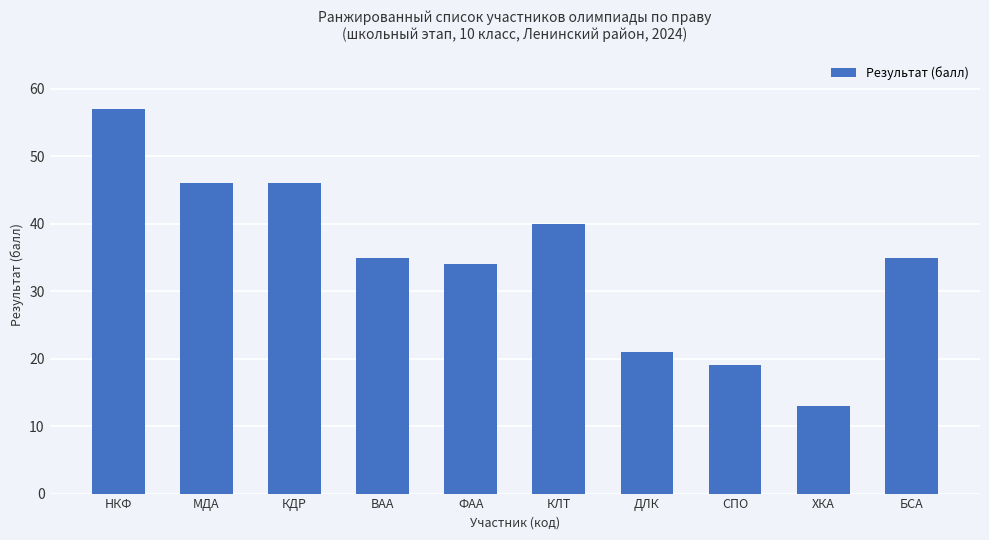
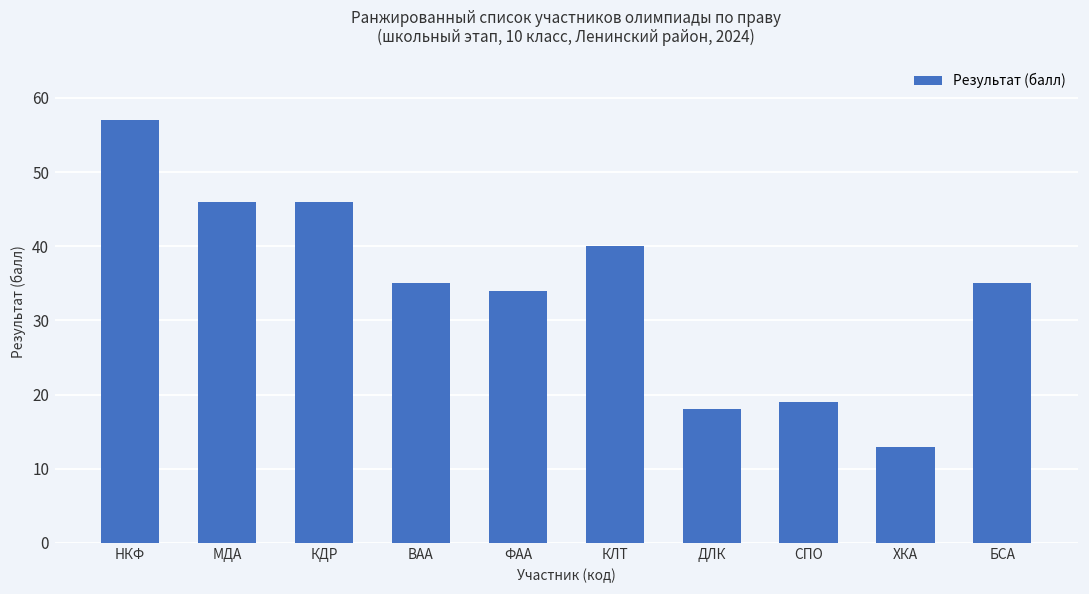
  {
    "НКФ": 57,
    "МДА": 46,
    "КДР": 46,
    "ВАА": 35,
    "ФАА": 34,
    "КЛТ": 40,
-   "ДЛК": 21,
+   "ДЛК": 18,
    "СПО": 19,
    "ХКА": 13,
    "БСА": 35
  }
